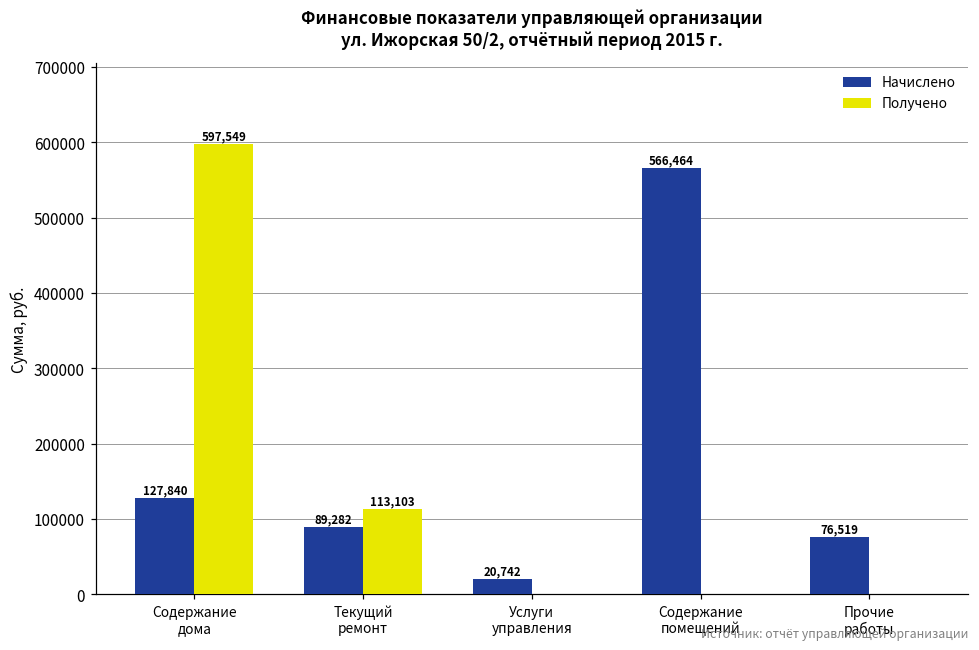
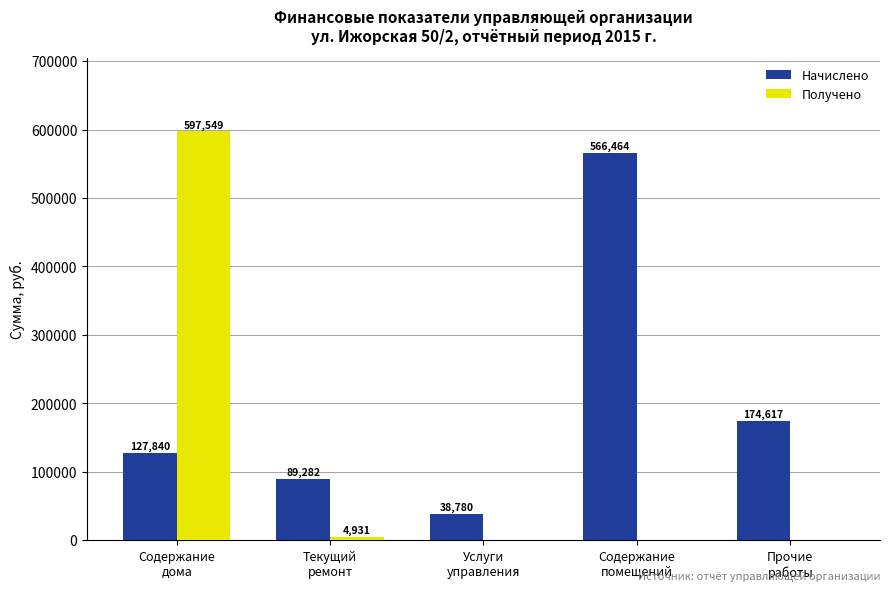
  {
    "Начислено": {
      "Содержание дома": "127,840",
      "Текущий ремонт": "89,282",
-     "Услуги управления": "20,742",
+     "Услуги управления": "38,780",
      "Содержание помещений": "566,464",
-     "Прочие работы": "76,519"
+     "Прочие работы": "174,617"
    },
    "Получено": {
      "Содержание дома": "597,549",
-     "Текущий ремонт": "113,103"
+     "Текущий ремонт": "4,931"
    }
  }
